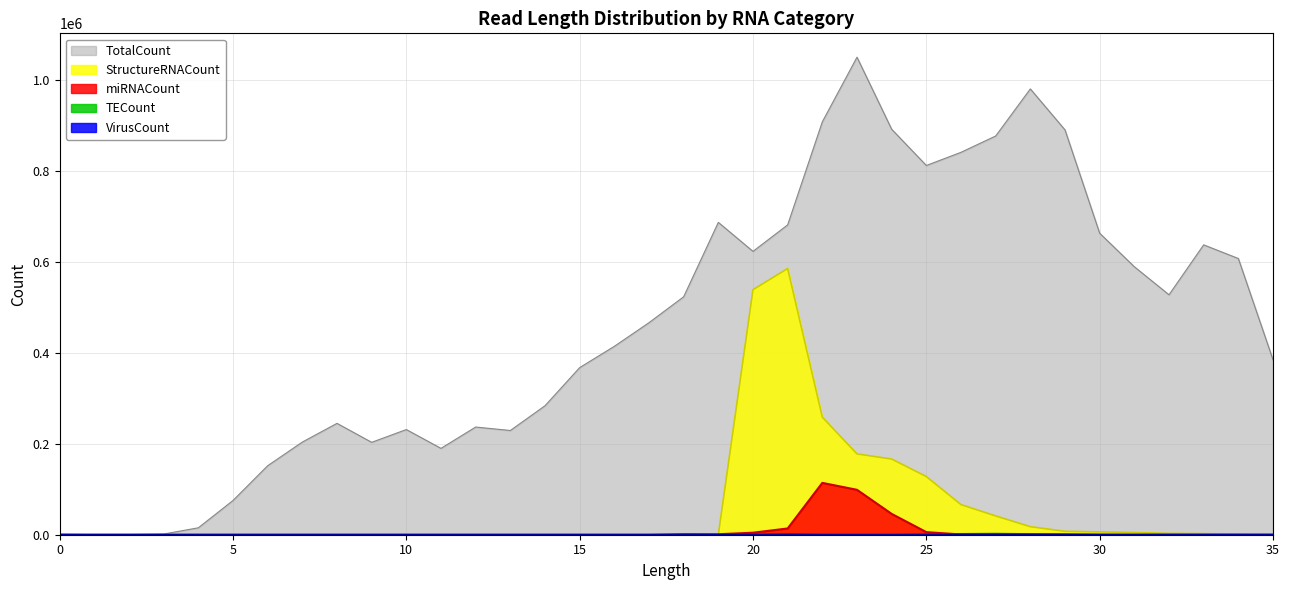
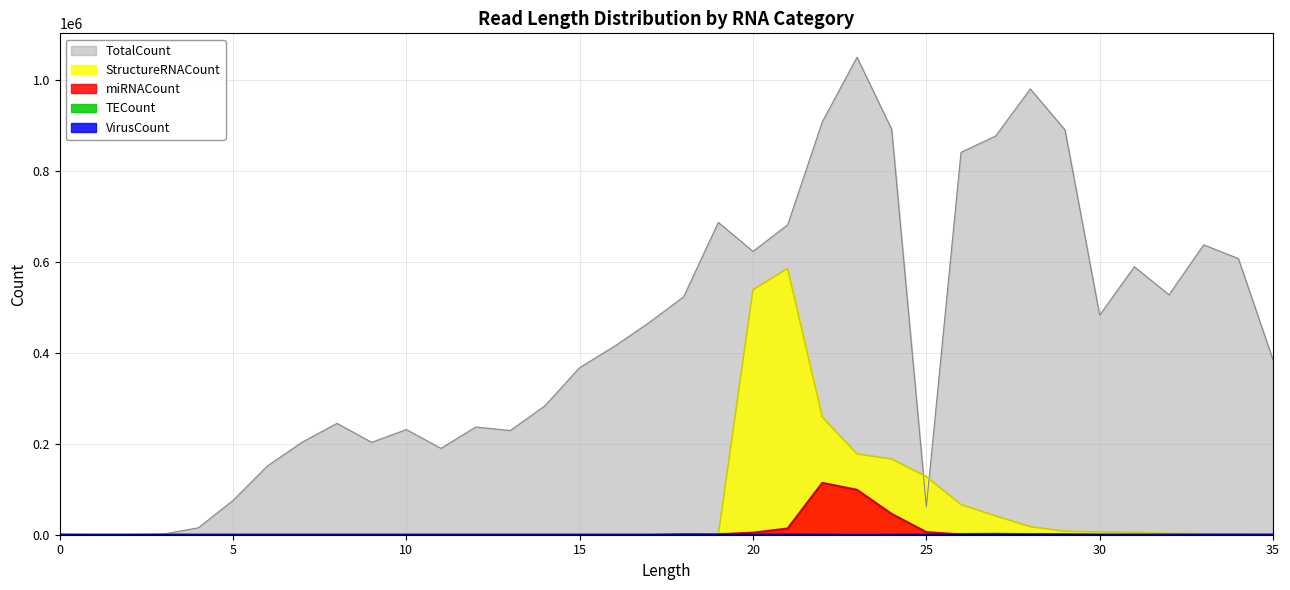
  {
    "TotalCount": {
      "5": 80000,
      "10": 230000,
      "15": 370000,
      "20": 620000,
-     "25": 810000,
-     "30": 660000,
+     "25": 60000,
+     "30": 480000,
      "35": 380000
    },
    "StructureRNACount": {
      "20": 540000,
      "25": 130000,
      "30": 10000
    }
  }
